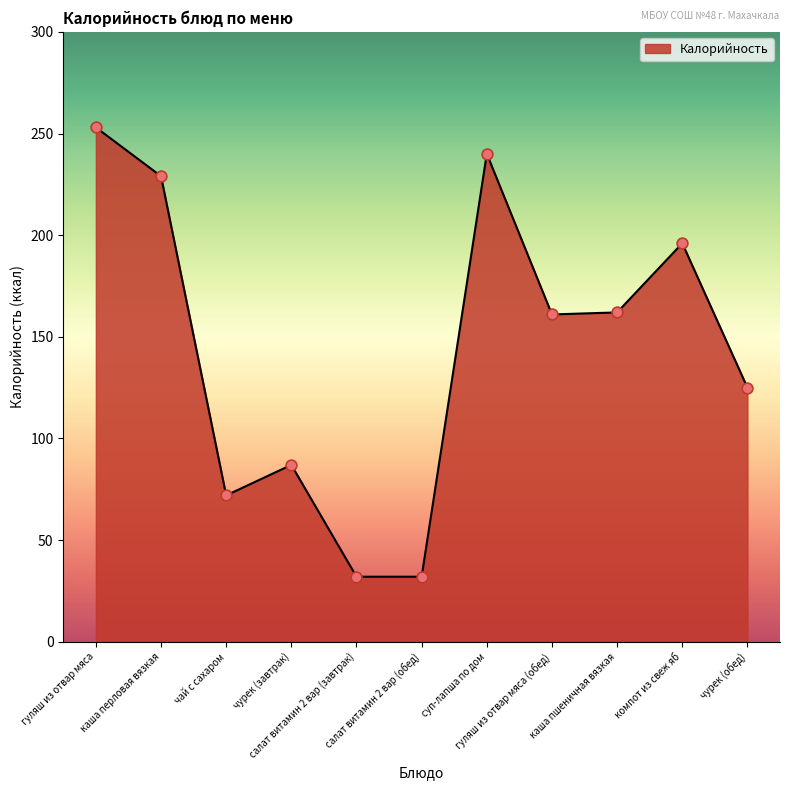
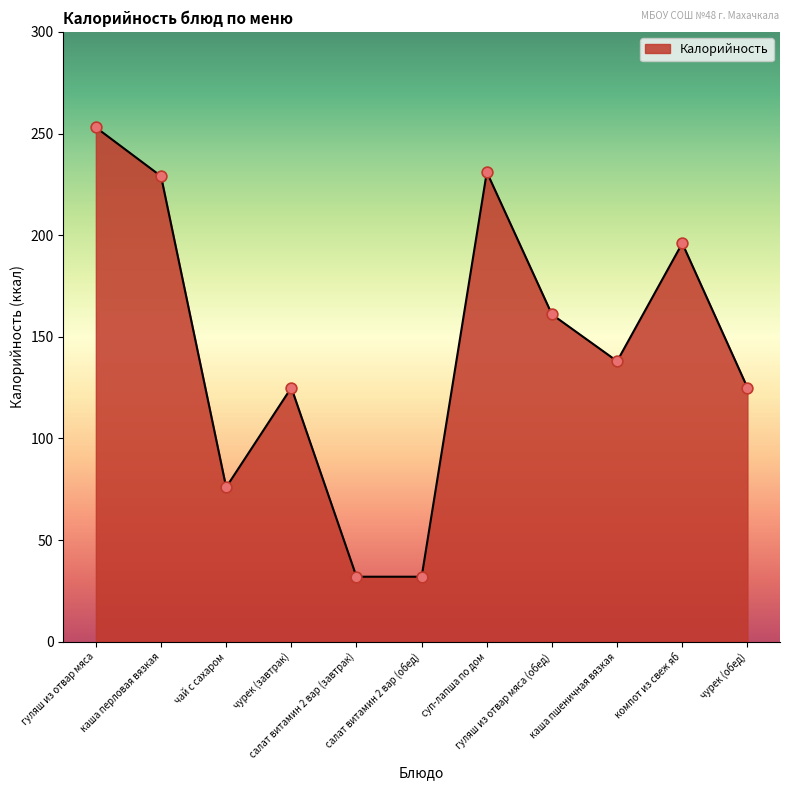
  {
    "гуляш из отвар мяса": 253,
    "каша перловая вязкая": 229,
-   "чай с сахаром": 72,
-   "чурек (завтрак)": 87,
+   "чай с сахаром": 76,
+   "чурек (завтрак)": 125,
    "салат витамин 2 вар (завтрак)": 32,
    "салат витамин 2 вар (обед)": 32,
-   "суп-лапша по дом": 240,
+   "суп-лапша по дом": 231,
    "гуляш из отвар мяса (обед)": 161,
-   "каша пшеничная вязкая": 162,
+   "каша пшеничная вязкая": 138,
    "компот из свеж яб": 196,
    "чурек (обед)": 125
  }
